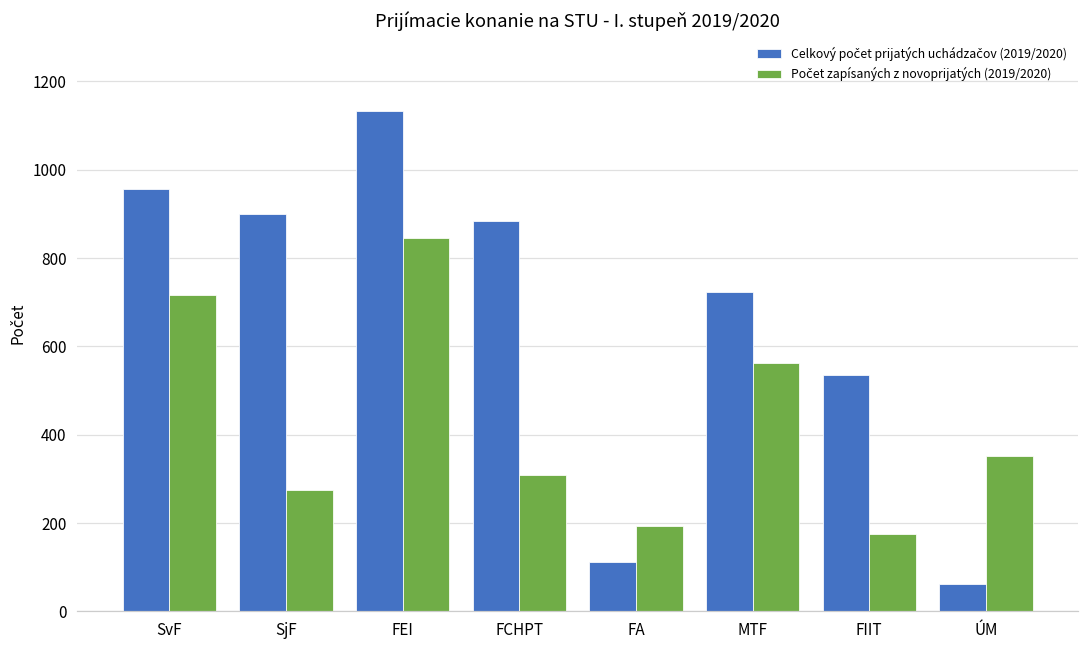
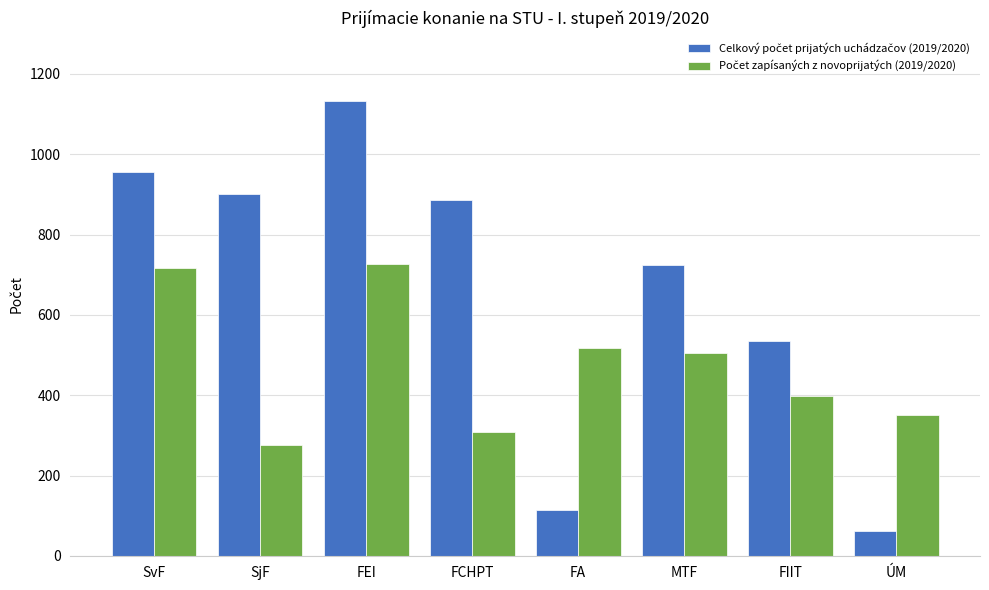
  {
    "Celkový počet prijatých uchádzačov (2019/2020)": {
      "SvF": 960,
      "SjF": 900,
      "FEI": 1130,
      "FCHPT": 890,
      "FA": 110,
      "MTF": 720,
      "FIIT": 540,
      "ÚM": 60
    },
    "Počet zapísaných z novoprijatých (2019/2020)": {
      "SvF": 720,
      "SjF": 280,
-     "FEI": 850,
+     "FEI": 730,
      "FCHPT": 310,
-     "FA": 190,
-     "MTF": 560,
-     "FIIT": 180,
+     "FA": 520,
+     "MTF": 510,
+     "FIIT": 400,
      "ÚM": 350
    }
  }
